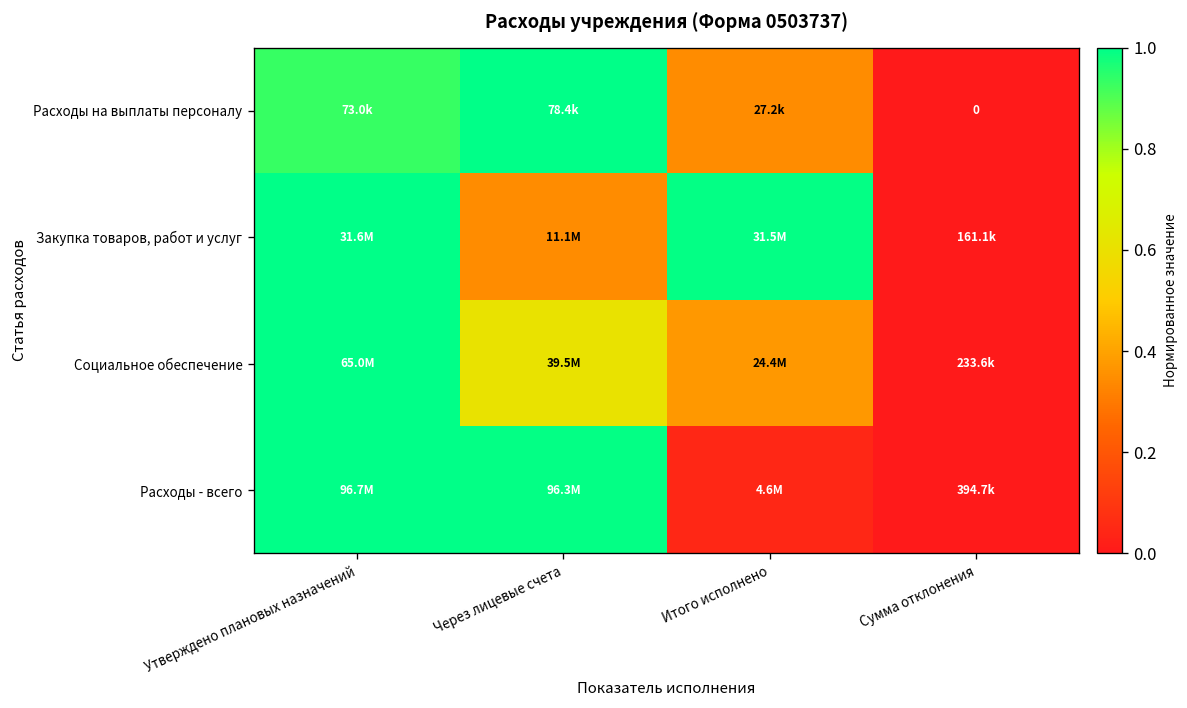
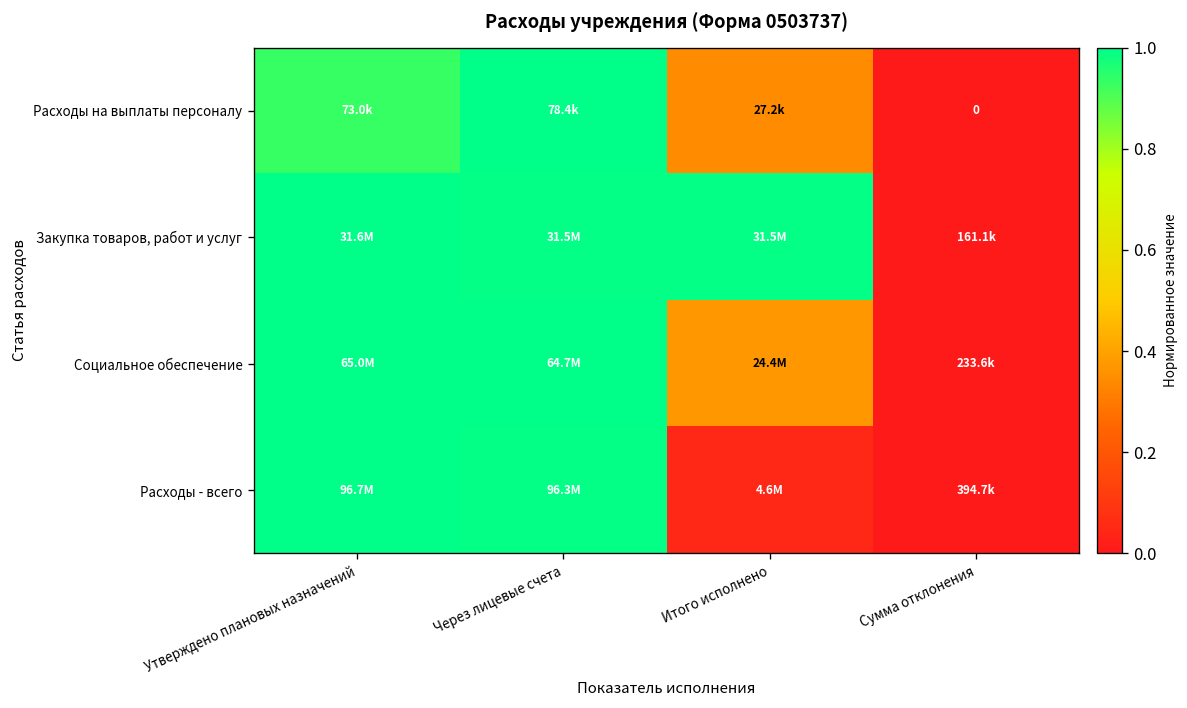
  {
    "Расходы на выплаты персоналу": {
      "Утверждено плановых назначений": "73.0k",
      "Через лицевые счета": "78.4k",
      "Итого исполнено": "27.2k",
      "Сумма отклонения": "0"
    },
    "Закупка товаров, работ и услуг": {
      "Утверждено плановых назначений": "31.6M",
-     "Через лицевые счета": "11.1M",
+     "Через лицевые счета": "31.5M",
      "Итого исполнено": "31.5M",
      "Сумма отклонения": "161.1k"
    },
    "Социальное обеспечение": {
      "Утверждено плановых назначений": "65.0M",
-     "Через лицевые счета": "39.5M",
+     "Через лицевые счета": "64.7M",
      "Итого исполнено": "24.4M",
      "Сумма отклонения": "233.6k"
    },
    "Расходы - всего": {
      "Утверждено плановых назначений": "96.7M",
      "Через лицевые счета": "96.3M",
      "Итого исполнено": "4.6M",
      "Сумма отклонения": "394.7k"
    }
  }
